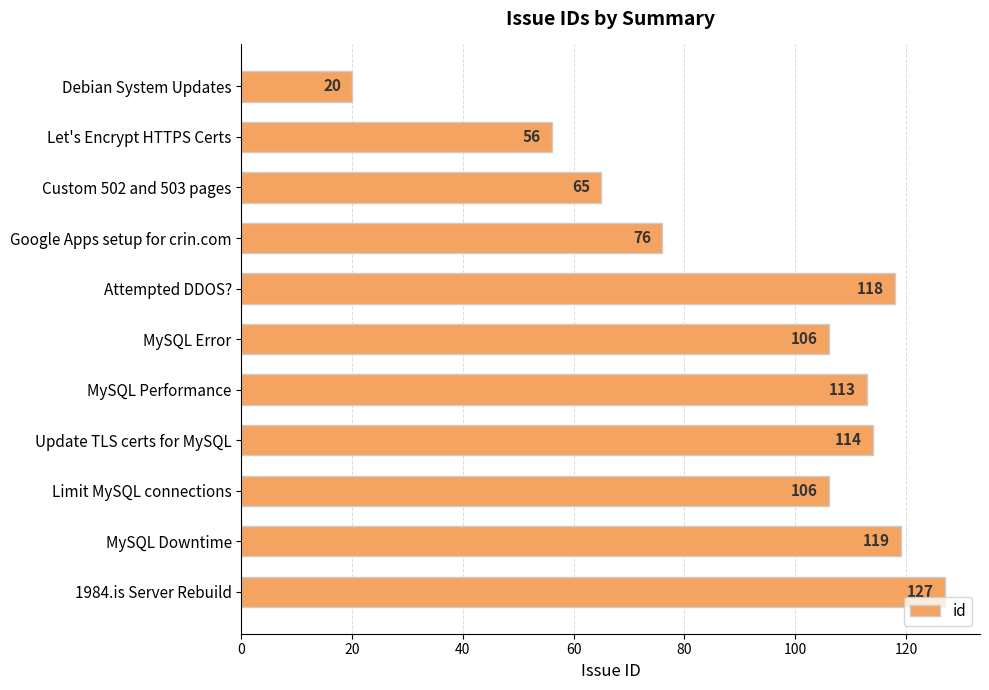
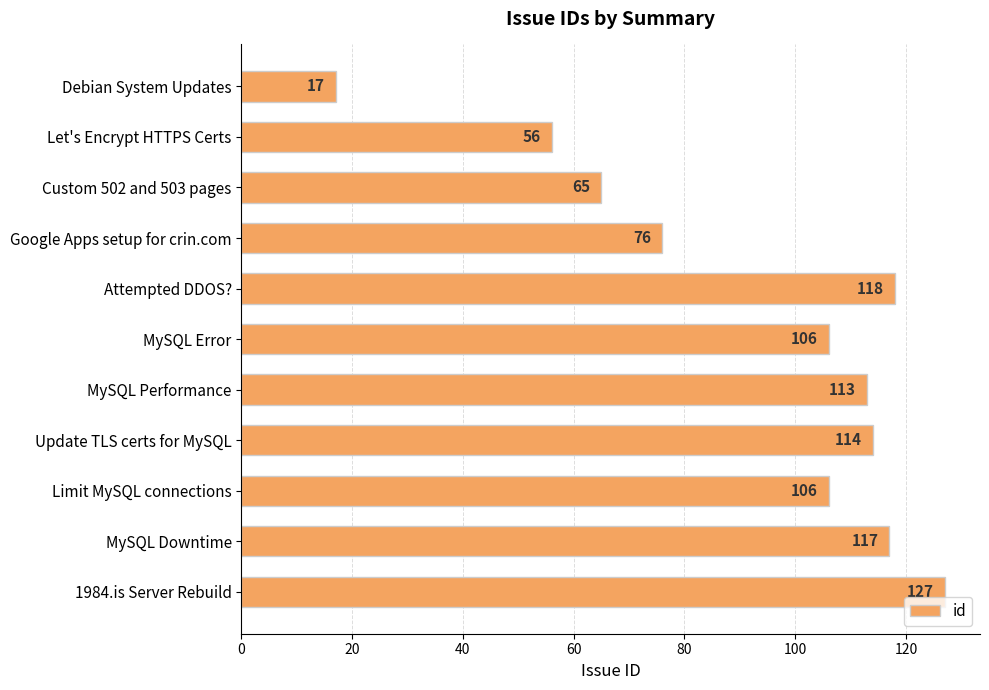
  {
-   "Debian System Updates": 20,
+   "Debian System Updates": 17,
    "Let's Encrypt HTTPS Certs": 56,
    "Custom 502 and 503 pages": 65,
    "Google Apps setup for crin.com": 76,
    "Attempted DDOS?": 118,
    "MySQL Error": 106,
    "MySQL Performance": 113,
    "Update TLS certs for MySQL": 114,
    "Limit MySQL connections": 106,
-   "MySQL Downtime": 119
+   "MySQL Downtime": 117
  }
